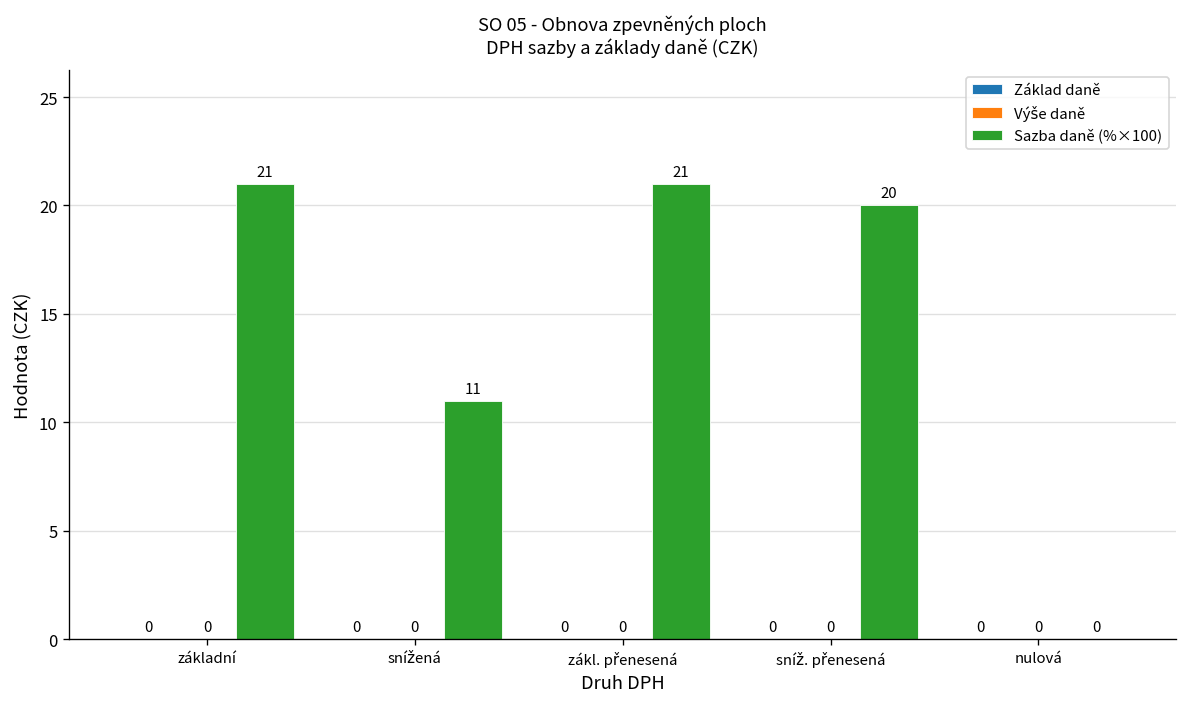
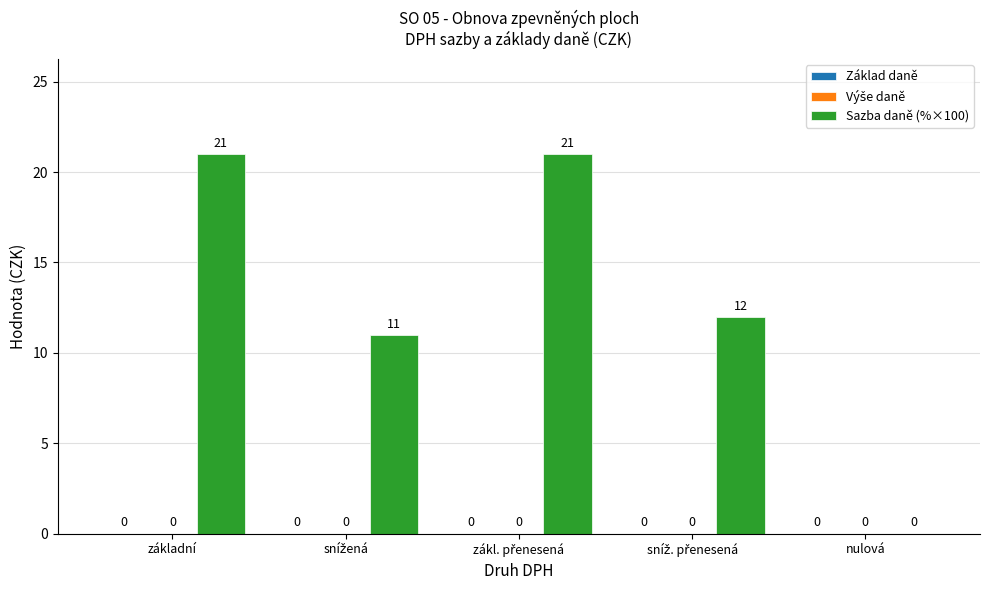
  {
    "Základ daně": {
      "základní": 0,
      "snížená": 0,
      "zákl. přenesená": 0,
      "sníž. přenesená": 0,
      "nulová": 0
    },
    "Výše daně": {
      "základní": 0,
      "snížená": 0,
      "zákl. přenesená": 0,
      "sníž. přenesená": 0,
      "nulová": 0
    },
    "Sazba daně (%×100)": {
      "základní": 21,
      "snížená": 11,
      "zákl. přenesená": 21,
-     "sníž. přenesená": 20,
+     "sníž. přenesená": 12,
      "nulová": 0
    }
  }
